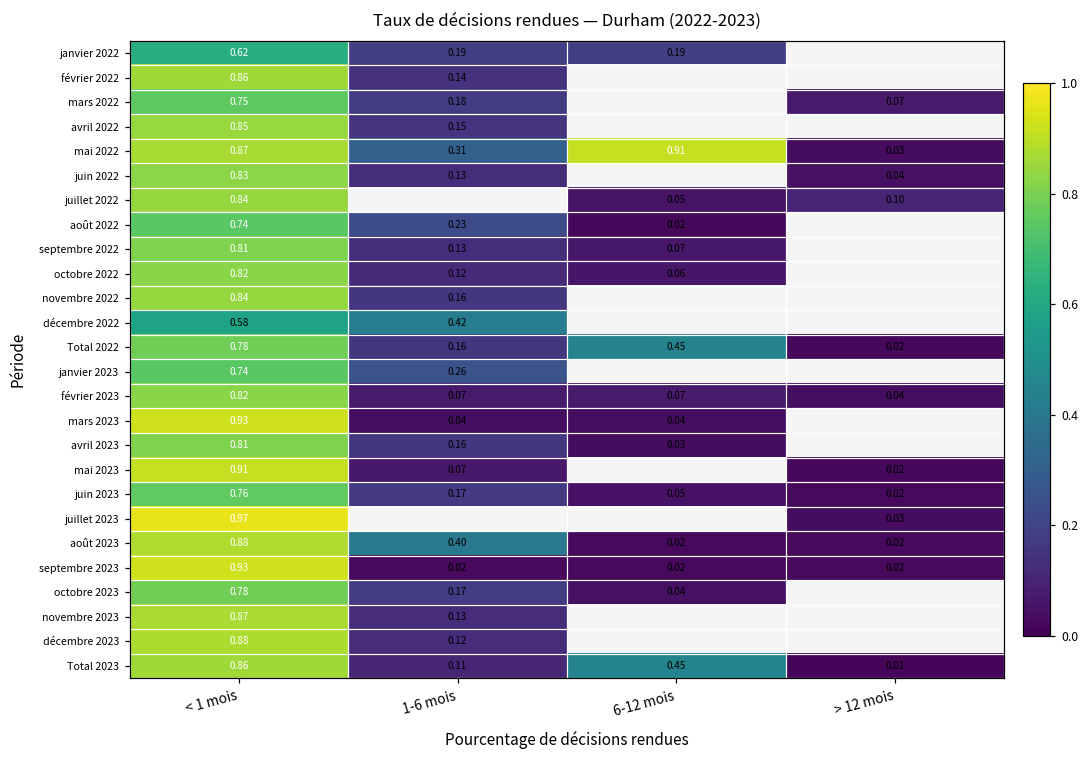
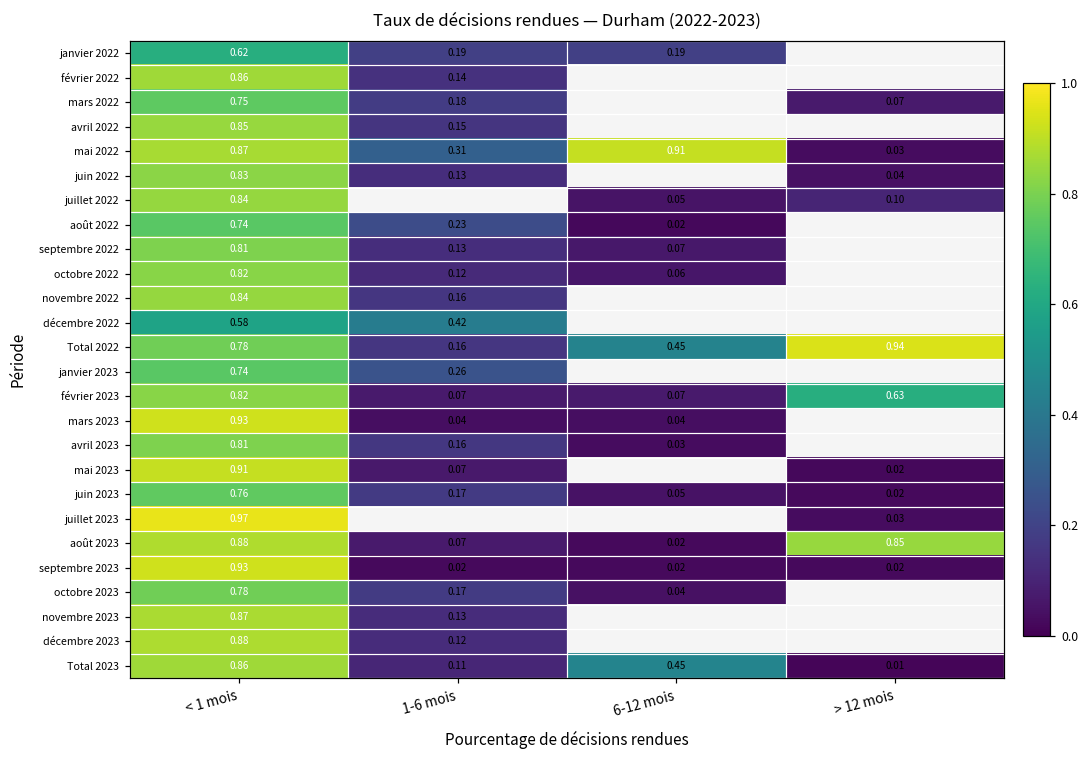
  {
    "janvier 2022": {
      "< 1 mois": 0.62,
      "1-6 mois": 0.19,
      "6-12 mois": 0.19
    },
    "février 2022": {
      "< 1 mois": 0.86,
      "1-6 mois": 0.14
    },
    "mars 2022": {
      "< 1 mois": 0.75,
      "1-6 mois": 0.18,
      "> 12 mois": 0.07
    },
    "avril 2022": {
      "< 1 mois": 0.85,
      "1-6 mois": 0.15
    },
    "mai 2022": {
      "< 1 mois": 0.87,
      "1-6 mois": 0.31,
      "6-12 mois": 0.91,
      "> 12 mois": 0.03
    },
    "juin 2022": {
      "< 1 mois": 0.83,
      "1-6 mois": 0.13,
      "> 12 mois": 0.04
    },
    "juillet 2022": {
      "< 1 mois": 0.84,
      "6-12 mois": 0.05,
      "> 12 mois": 0.10
    },
    "août 2022": {
      "< 1 mois": 0.74,
      "1-6 mois": 0.23,
      "6-12 mois": 0.02
    },
    "septembre 2022": {
      "< 1 mois": 0.81,
      "1-6 mois": 0.13,
      "6-12 mois": 0.07
    },
    "octobre 2022": {
      "< 1 mois": 0.82,
      "1-6 mois": 0.12,
      "6-12 mois": 0.06
    },
    "novembre 2022": {
      "< 1 mois": 0.84,
      "1-6 mois": 0.16
    },
    "décembre 2022": {
      "< 1 mois": 0.58,
      "1-6 mois": 0.42
    },
    "Total 2022": {
      "< 1 mois": 0.78,
      "1-6 mois": 0.16,
      "6-12 mois": 0.45,
-     "> 12 mois": 0.02
+     "> 12 mois": 0.94
    },
    "janvier 2023": {
      "< 1 mois": 0.74,
      "1-6 mois": 0.26
    },
    "février 2023": {
      "< 1 mois": 0.82,
      "1-6 mois": 0.07,
      "6-12 mois": 0.07,
-     "> 12 mois": 0.04
+     "> 12 mois": 0.63
    },
    "mars 2023": {
      "< 1 mois": 0.93,
      "1-6 mois": 0.04,
      "6-12 mois": 0.04
    },
    "avril 2023": {
      "< 1 mois": 0.81,
      "1-6 mois": 0.16,
      "6-12 mois": 0.03
    },
    "mai 2023": {
      "< 1 mois": 0.91,
      "1-6 mois": 0.07,
      "> 12 mois": 0.02
    },
    "juin 2023": {
      "< 1 mois": 0.76,
      "1-6 mois": 0.17,
      "6-12 mois": 0.05,
      "> 12 mois": 0.02
    },
    "juillet 2023": {
      "< 1 mois": 0.97,
      "> 12 mois": 0.03
    },
    "août 2023": {
      "< 1 mois": 0.88,
-     "1-6 mois": 0.40,
+     "1-6 mois": 0.07,
      "6-12 mois": 0.02,
-     "> 12 mois": 0.02
+     "> 12 mois": 0.85
    },
    "septembre 2023": {
      "< 1 mois": 0.93,
      "1-6 mois": 0.02,
      "6-12 mois": 0.02,
      "> 12 mois": 0.02
    },
    "octobre 2023": {
      "< 1 mois": 0.78,
      "1-6 mois": 0.17,
      "6-12 mois": 0.04
    },
    "novembre 2023": {
      "< 1 mois": 0.87,
      "1-6 mois": 0.13
    },
    "décembre 2023": {
      "< 1 mois": 0.88,
      "1-6 mois": 0.12
    },
    "Total 2023": {
      "< 1 mois": 0.86,
      "1-6 mois": 0.11,
      "6-12 mois": 0.45,
      "> 12 mois": 0.01
    }
  }
